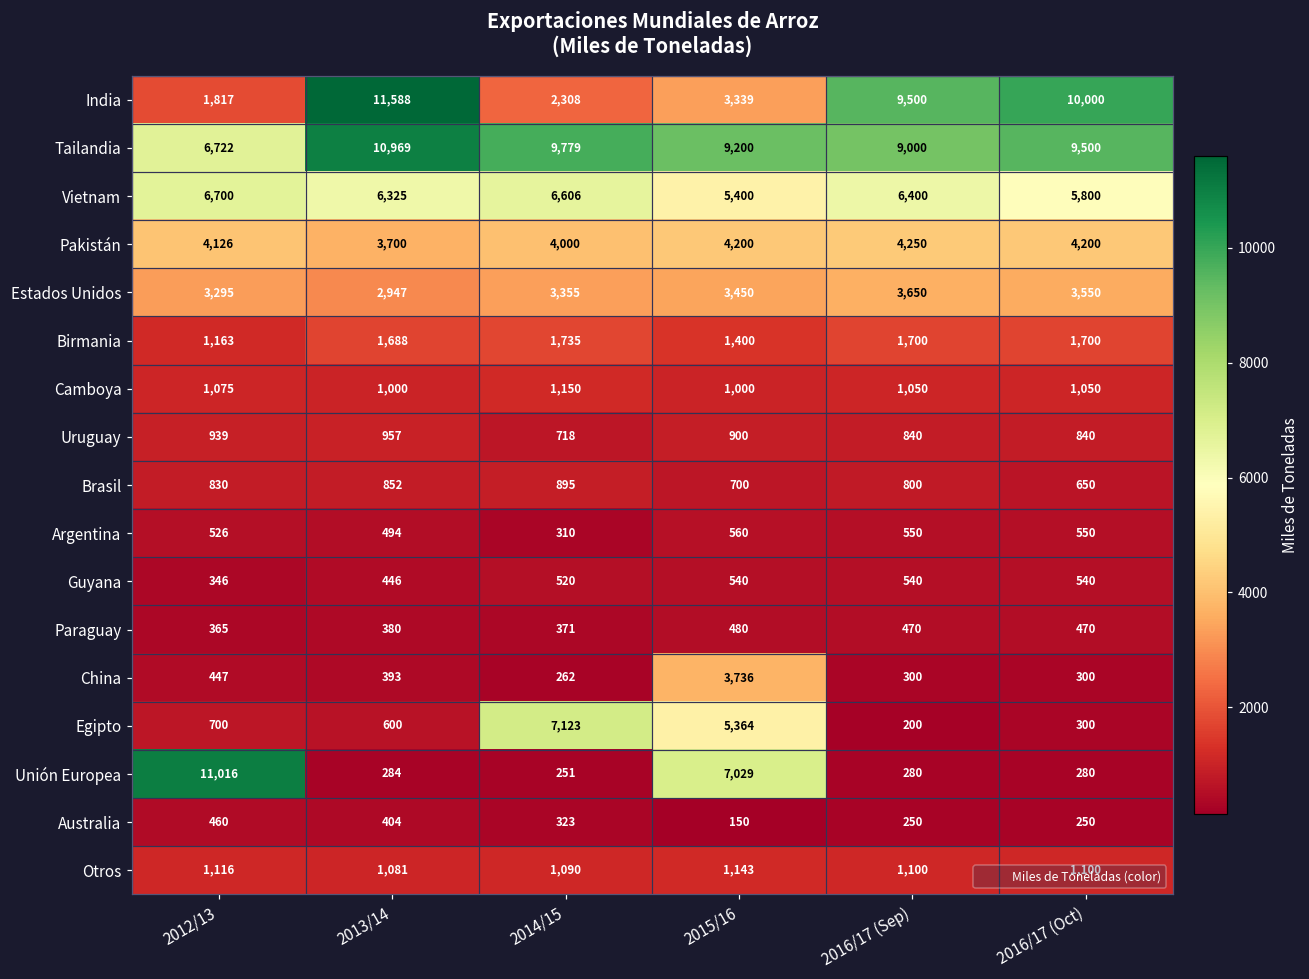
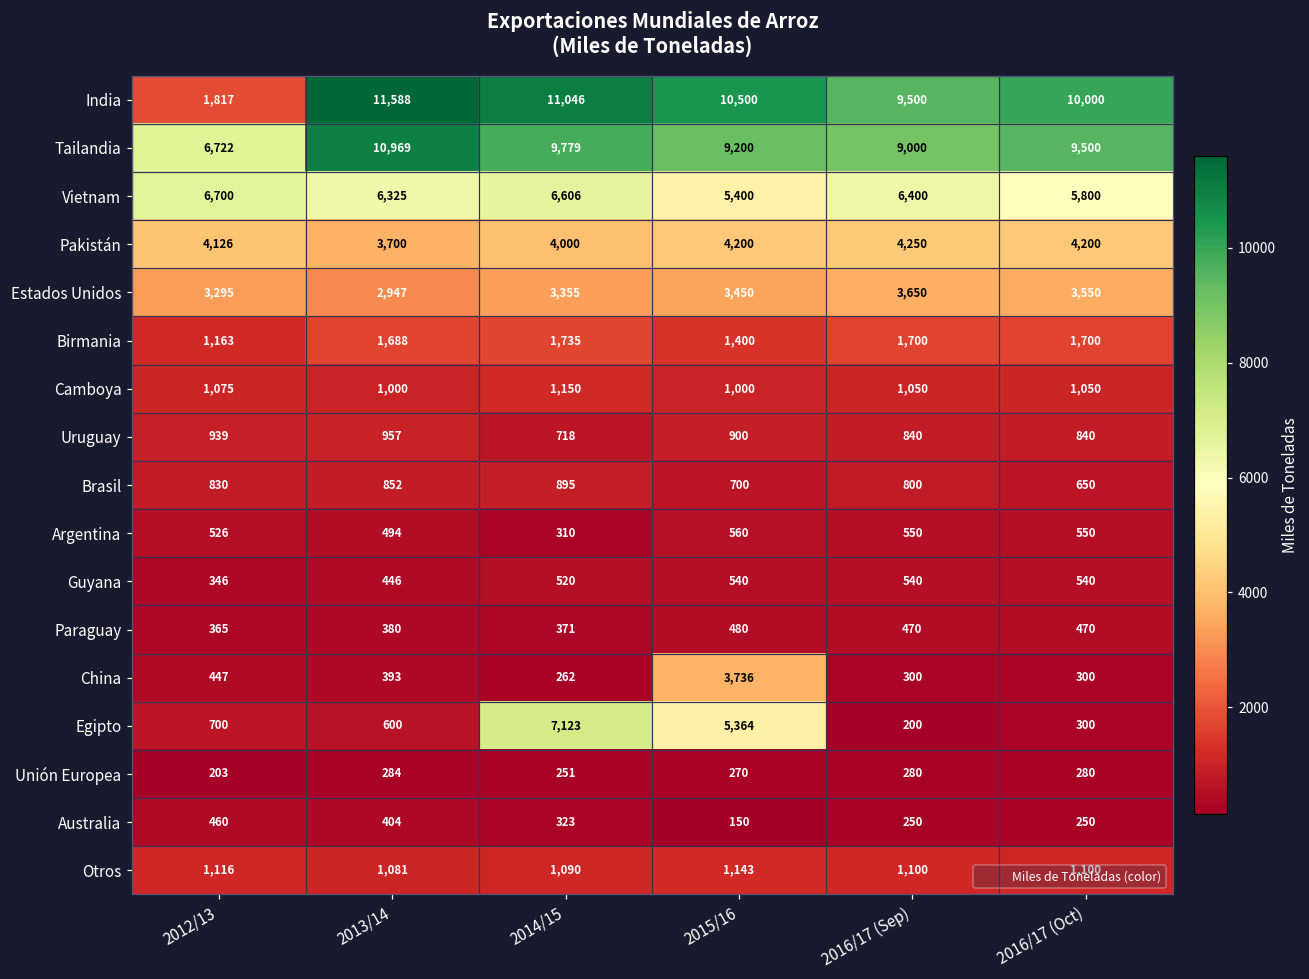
  {
    "India": {
      "2012/13": "1,817",
      "2013/14": "11,588",
-     "2014/15": "2,308",
-     "2015/16": "3,339",
+     "2014/15": "11,046",
+     "2015/16": "10,500",
      "2016/17 (Sep)": "9,500",
      "2016/17 (Oct)": "10,000"
    },
    "Tailandia": {
      "2012/13": "6,722",
      "2013/14": "10,969",
      "2014/15": "9,779",
      "2015/16": "9,200",
      "2016/17 (Sep)": "9,000",
      "2016/17 (Oct)": "9,500"
    },
    "Vietnam": {
      "2012/13": "6,700",
      "2013/14": "6,325",
      "2014/15": "6,606",
      "2015/16": "5,400",
      "2016/17 (Sep)": "6,400",
      "2016/17 (Oct)": "5,800"
    },
    "Pakistán": {
      "2012/13": "4,126",
      "2013/14": "3,700",
      "2014/15": "4,000",
      "2015/16": "4,200",
      "2016/17 (Sep)": "4,250",
      "2016/17 (Oct)": "4,200"
    },
    "Estados Unidos": {
      "2012/13": "3,295",
      "2013/14": "2,947",
      "2014/15": "3,355",
      "2015/16": "3,450",
      "2016/17 (Sep)": "3,650",
      "2016/17 (Oct)": "3,550"
    },
    "Birmania": {
      "2012/13": "1,163",
      "2013/14": "1,688",
      "2014/15": "1,735",
      "2015/16": "1,400",
      "2016/17 (Sep)": "1,700",
      "2016/17 (Oct)": "1,700"
    },
    "Camboya": {
      "2012/13": "1,075",
      "2013/14": "1,000",
      "2014/15": "1,150",
      "2015/16": "1,000",
      "2016/17 (Sep)": "1,050",
      "2016/17 (Oct)": "1,050"
    },
    "Uruguay": {
      "2012/13": "939",
      "2013/14": "957",
      "2014/15": "718",
      "2015/16": "900",
      "2016/17 (Sep)": "840",
      "2016/17 (Oct)": "840"
    },
    "Brasil": {
      "2012/13": "830",
      "2013/14": "852",
      "2014/15": "895",
      "2015/16": "700",
      "2016/17 (Sep)": "800",
      "2016/17 (Oct)": "650"
    },
    "Argentina": {
      "2012/13": "526",
      "2013/14": "494",
      "2014/15": "310",
      "2015/16": "560",
      "2016/17 (Sep)": "550",
      "2016/17 (Oct)": "550"
    },
    "Guyana": {
      "2012/13": "346",
      "2013/14": "446",
      "2014/15": "520",
      "2015/16": "540",
      "2016/17 (Sep)": "540",
      "2016/17 (Oct)": "540"
    },
    "Paraguay": {
      "2012/13": "365",
      "2013/14": "380",
      "2014/15": "371",
      "2015/16": "480",
      "2016/17 (Sep)": "470",
      "2016/17 (Oct)": "470"
    },
    "China": {
      "2012/13": "447",
      "2013/14": "393",
      "2014/15": "262",
      "2015/16": "3,736",
      "2016/17 (Sep)": "300",
      "2016/17 (Oct)": "300"
    },
    "Egipto": {
      "2012/13": "700",
      "2013/14": "600",
      "2014/15": "7,123",
      "2015/16": "5,364",
      "2016/17 (Sep)": "200",
      "2016/17 (Oct)": "300"
    },
    "Unión Europea": {
-     "2012/13": "11,016",
+     "2012/13": "203",
      "2013/14": "284",
      "2014/15": "251",
-     "2015/16": "7,029",
+     "2015/16": "270",
      "2016/17 (Sep)": "280",
      "2016/17 (Oct)": "280"
    },
    "Australia": {
      "2012/13": "460",
      "2013/14": "404",
      "2014/15": "323",
      "2015/16": "150",
      "2016/17 (Sep)": "250",
      "2016/17 (Oct)": "250"
    },
    "Otros": {
      "2012/13": "1,116",
      "2013/14": "1,081",
      "2014/15": "1,090",
      "2015/16": "1,143",
      "2016/17 (Sep)": "1,100"
    }
  }
